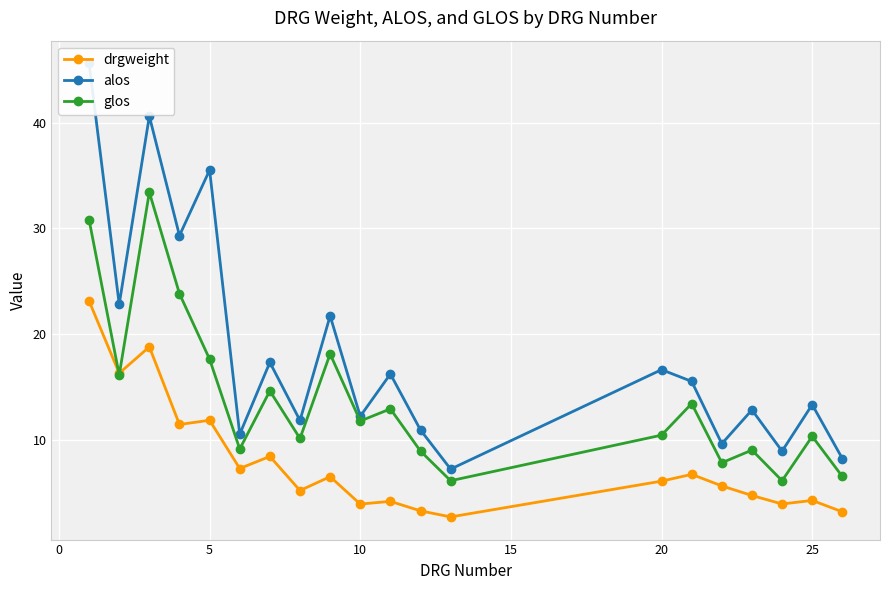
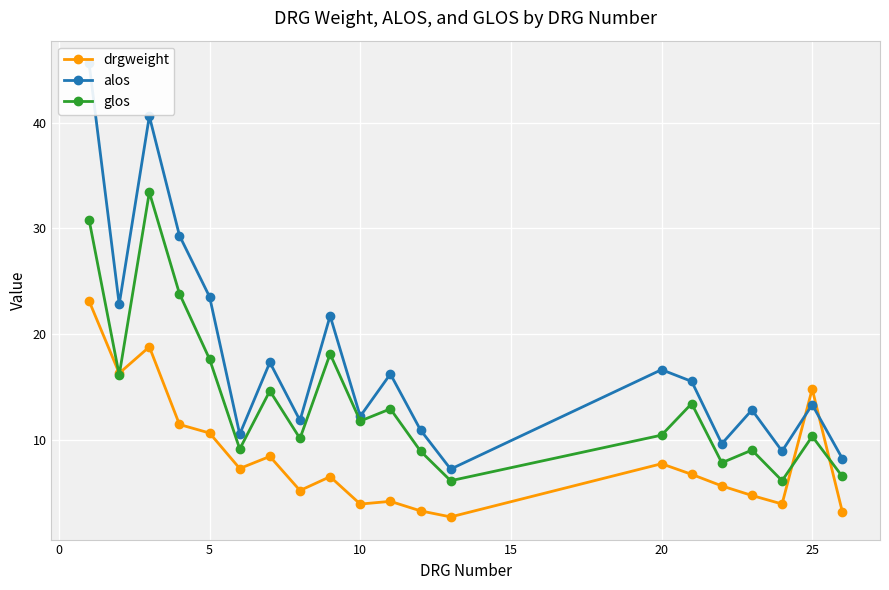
  {
    "drgweight": {
-     "5": 11.8,
+     "5": 10.6,
      "10": 3.9,
-     "20": 6.1,
-     "25": 4.2
+     "20": 7.7,
+     "25": 14.8
    },
    "alos": {
-     "5": 35.5,
+     "5": 23.5,
      "10": 12.2,
      "20": 16.6,
      "25": 13.3
    },
    "glos": {
      "5": 17.6,
      "10": 11.7,
      "20": 10.4,
      "25": 10.3
    }
  }
